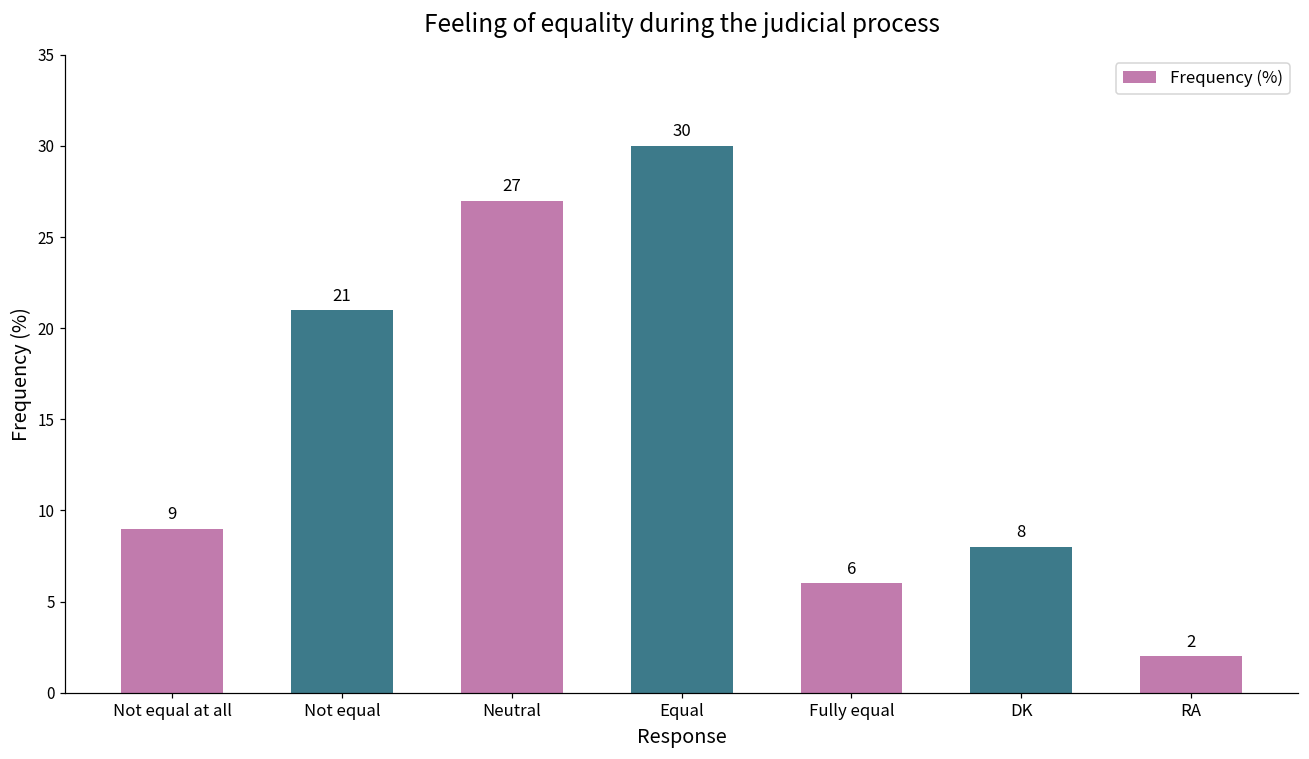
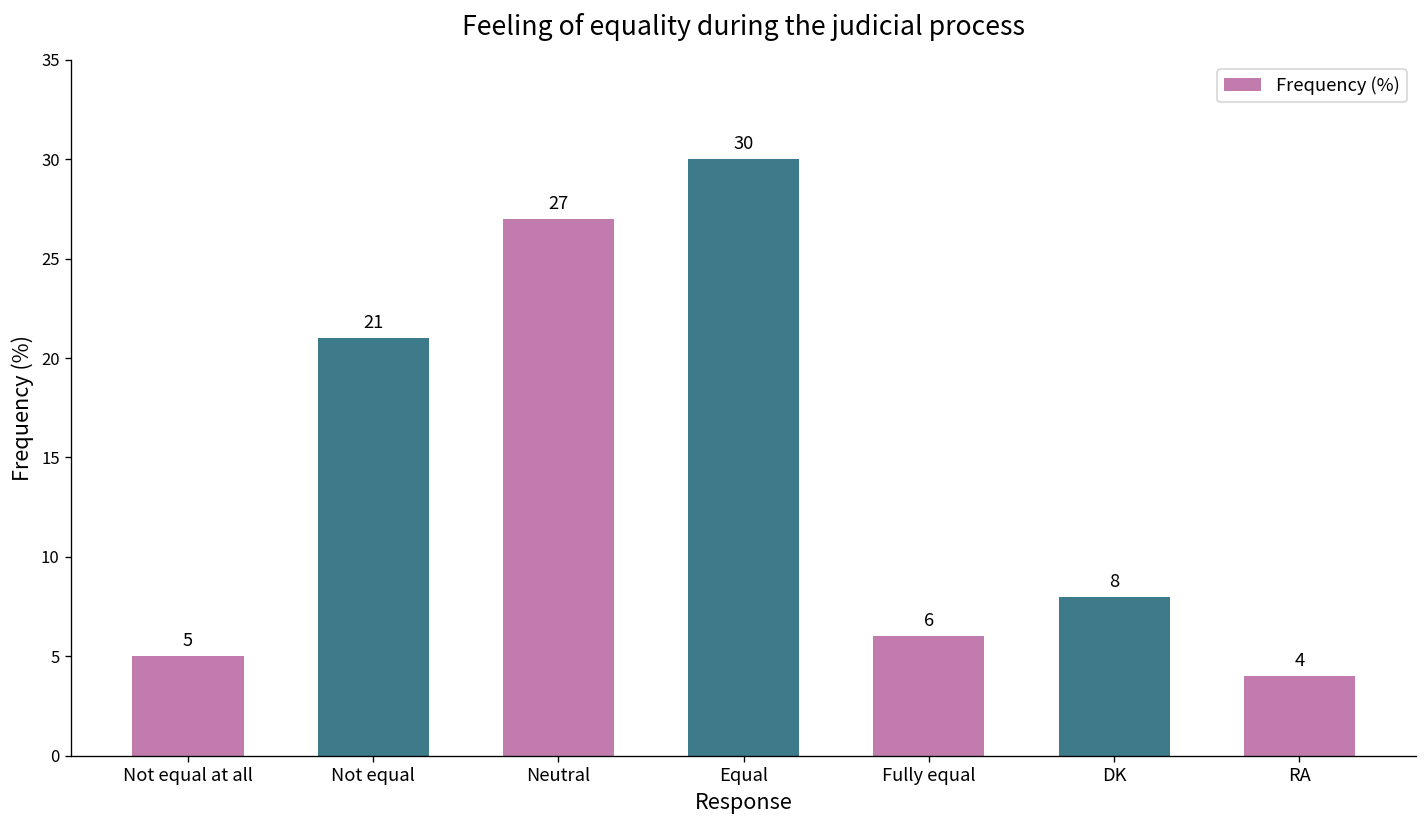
  {
-   "Not equal at all": 9,
+   "Not equal at all": 5,
    "Not equal": 21,
    "Neutral": 27,
    "Equal": 30,
    "Fully equal": 6,
    "DK": 8,
-   "RA": 2
+   "RA": 4
  }
